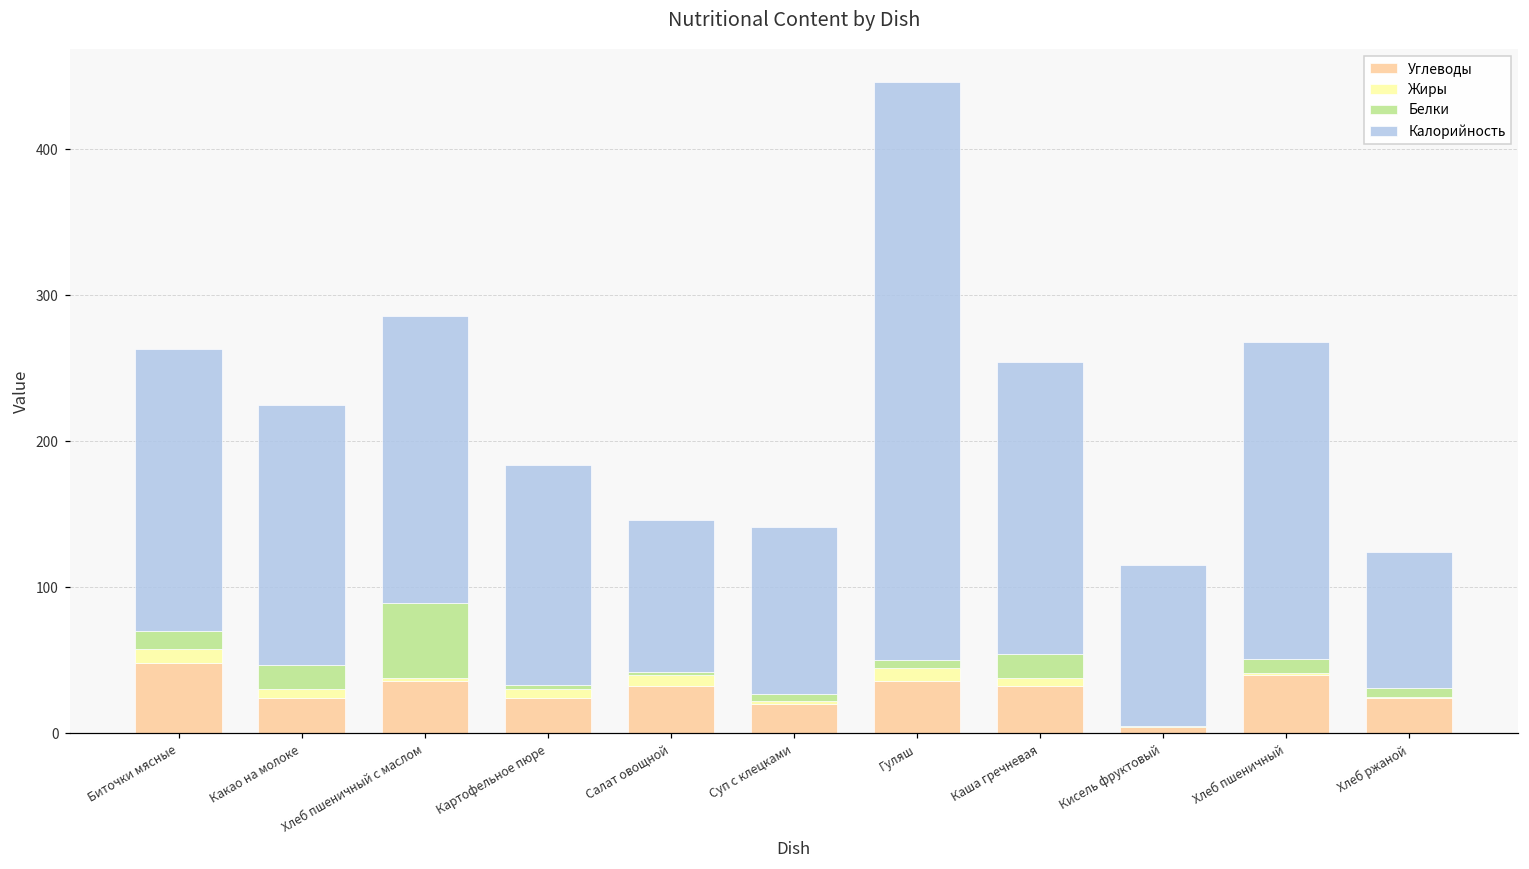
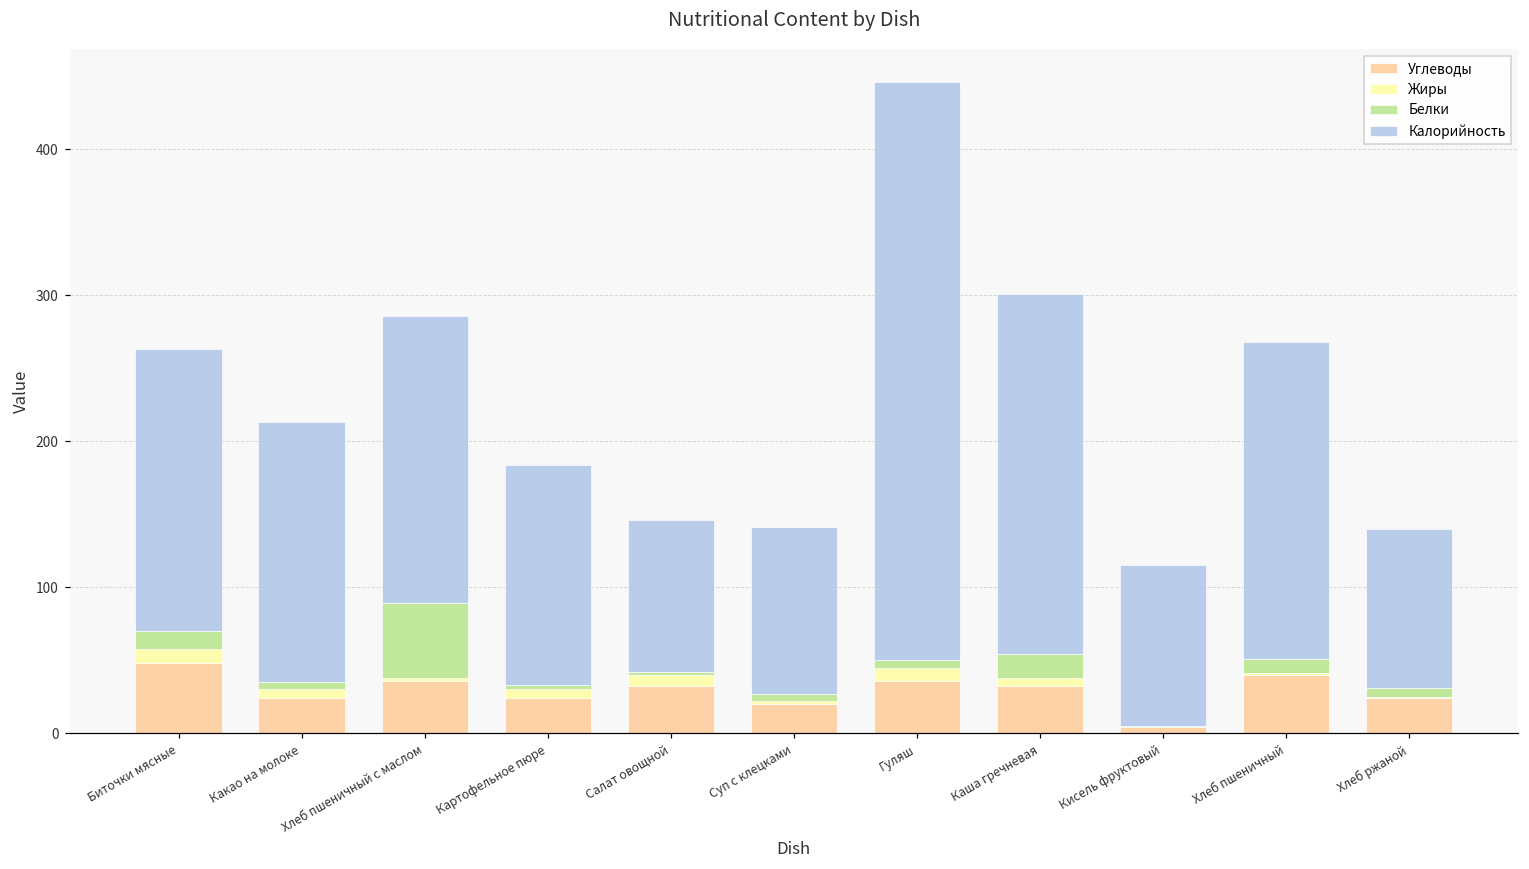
  {
    "Белки": {
      "Биточки мясные": 12,
-     "Какао на молоке": 17,
+     "Какао на молоке": 5,
      "Хлеб пшеничный с маслом": 51,
      "Картофельное пюре": 3,
      "Салат овощной": 2,
      "Суп с клецками": 5,
      "Гуляш": 5,
      "Каша гречневая": 16,
      "Хлеб пшеничный": 10,
      "Хлеб ржаной": 6
    },
    "Калорийность": {
      "Биточки мясные": 193,
      "Какао на молоке": 178,
      "Хлеб пшеничный с маслом": 197,
      "Картофельное пюре": 151,
      "Салат овощной": 104,
      "Суп с клецками": 114,
      "Гуляш": 396,
-     "Каша гречневая": 200,
+     "Каша гречневая": 247,
      "Кисель фруктовый": 110,
      "Хлеб пшеничный": 217,
-     "Хлеб ржаной": 93
+     "Хлеб ржаной": 109
    }
  }
